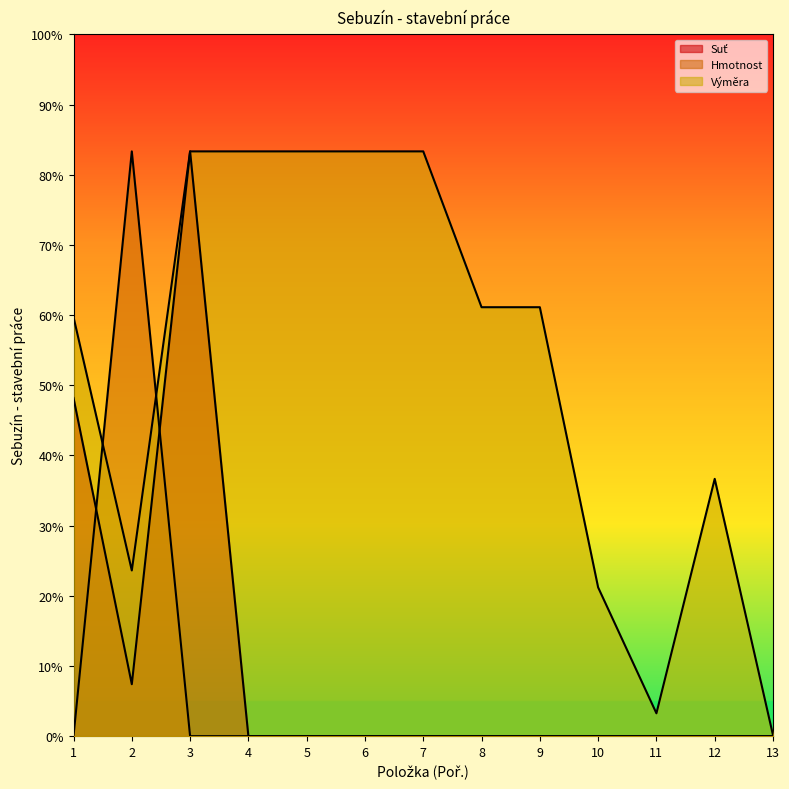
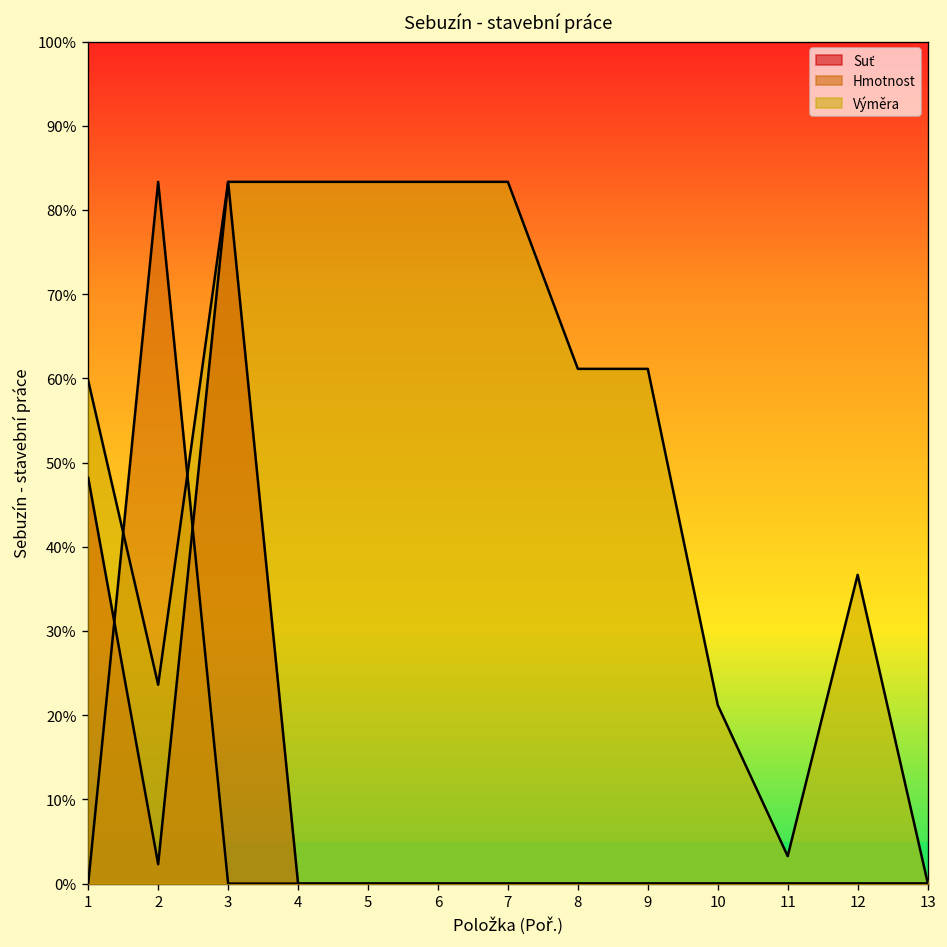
  {
    "Suť": {
      "1": "48%",
-     "2": "7%"
+     "2": "2%"
    }
  }
